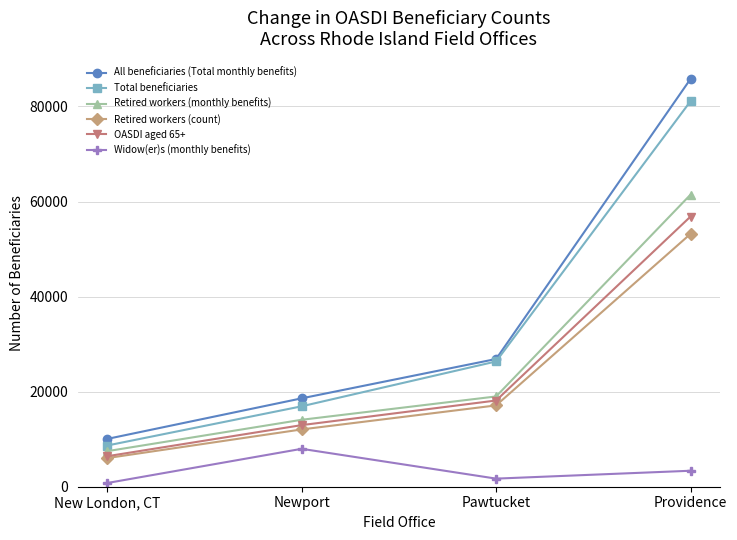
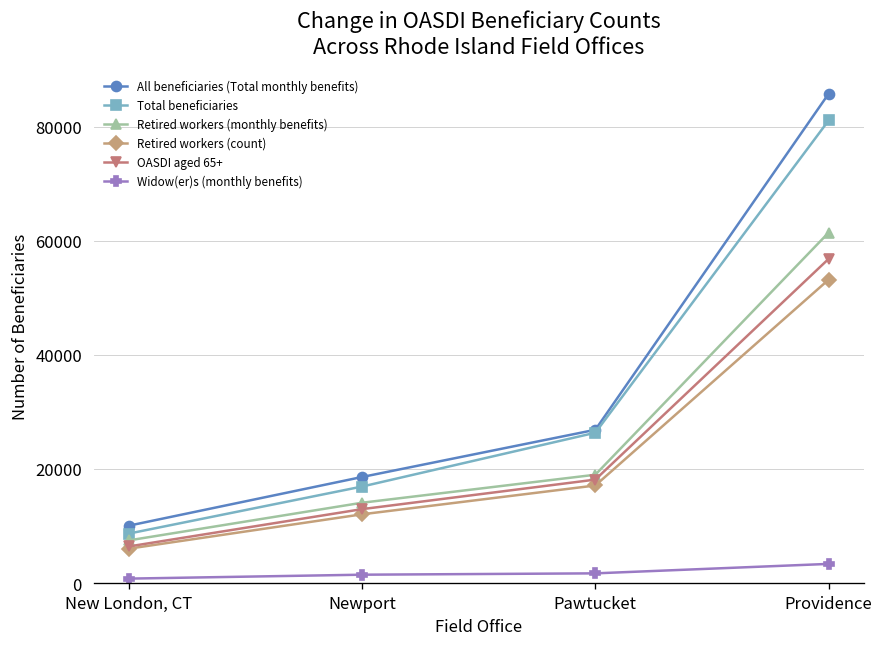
  {
    "Widow(er)s (monthly benefits)": {
      "New London, CT": 1000,
-     "Newport": 8000,
+     "Newport": 1000,
      "Pawtucket": 2000,
      "Providence": 3000
    }
  }
